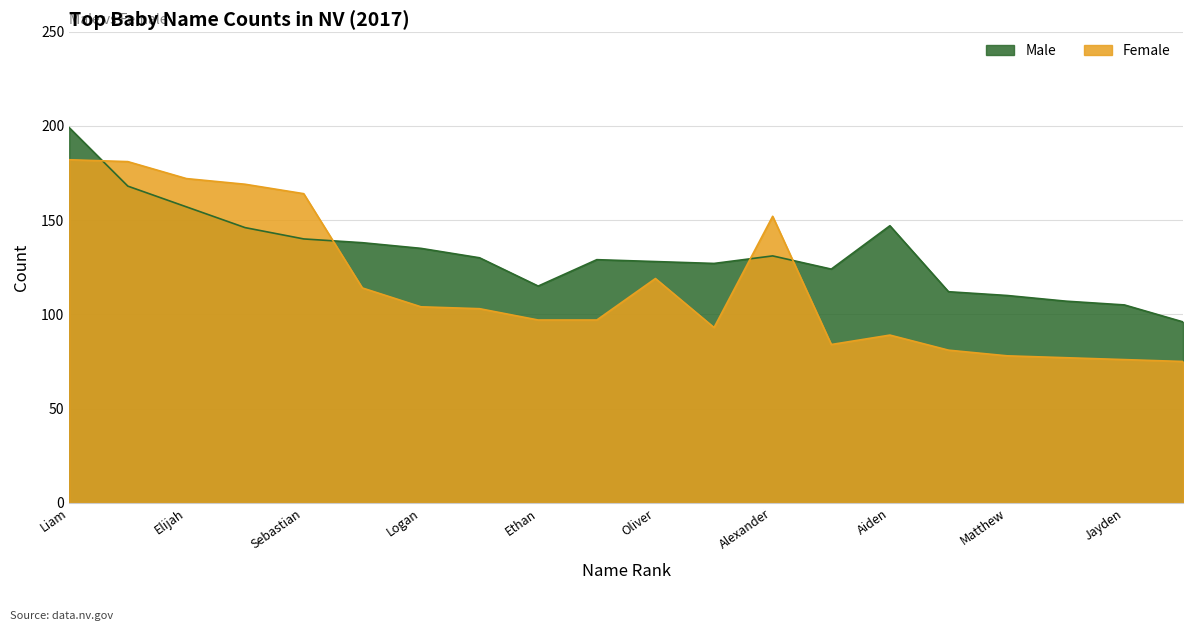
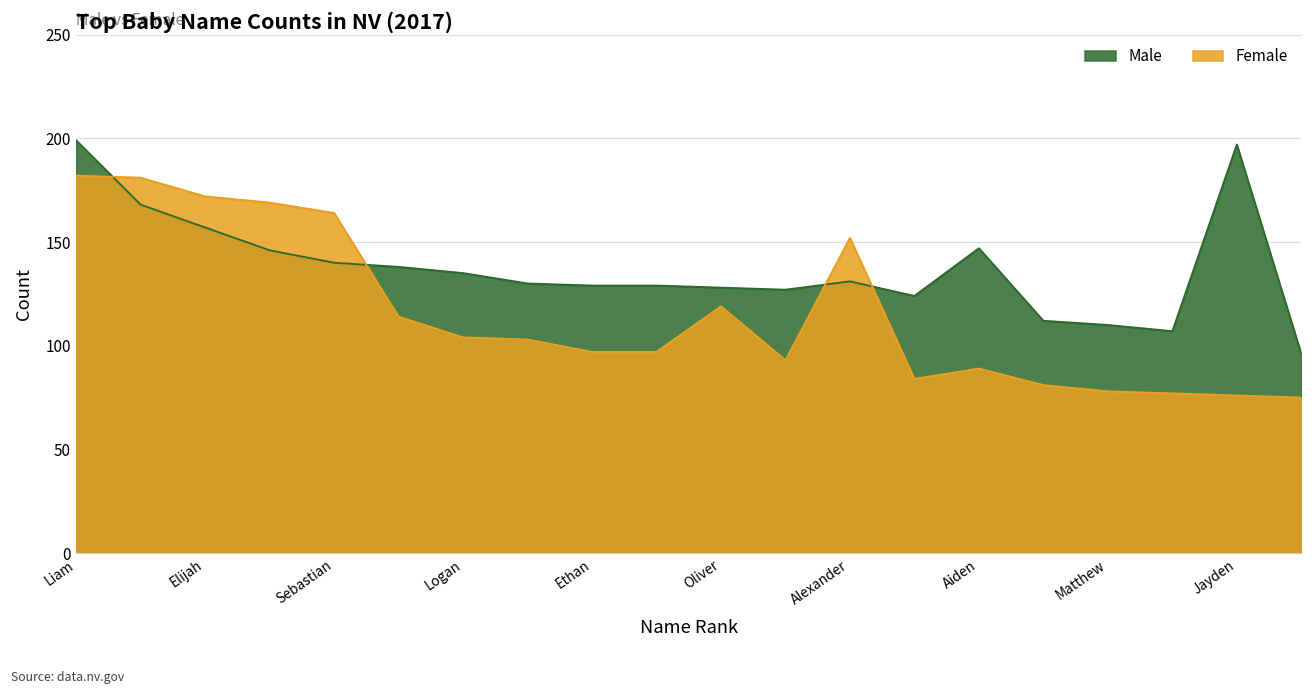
  {
    "Male": {
      "Liam": 199,
      "Elijah": 157,
      "Sebastian": 140,
      "Logan": 135,
-     "Ethan": 115,
+     "Ethan": 129,
      "Oliver": 128,
      "Alexander": 131,
      "Aiden": 147,
      "Matthew": 110,
-     "Jayden": 105
+     "Jayden": 197
    },
    "Female": {
      "Liam": 182,
      "Elijah": 172,
      "Sebastian": 164,
      "Logan": 104,
      "Ethan": 97,
      "Oliver": 119,
      "Alexander": 152,
      "Aiden": 89,
      "Matthew": 78,
      "Jayden": 76
    }
  }
